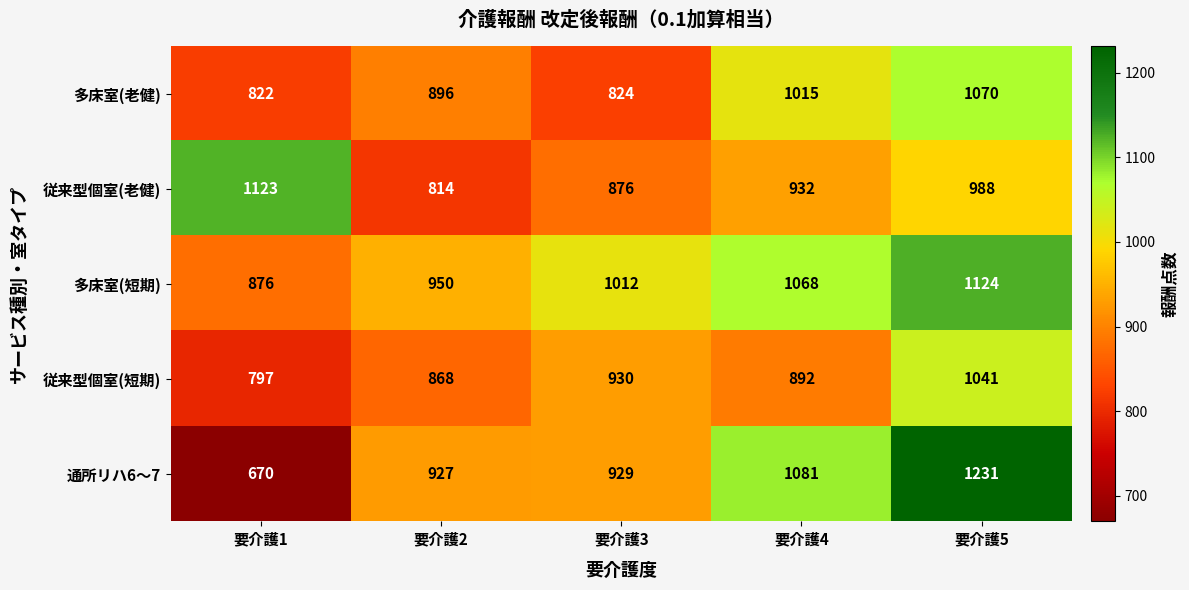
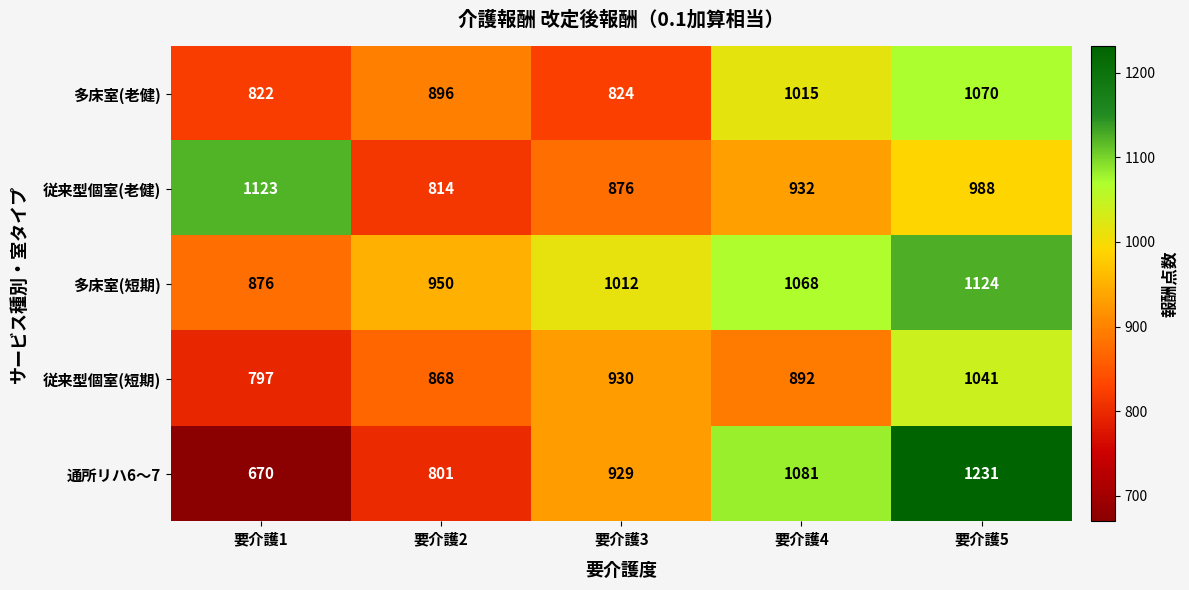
  {
    "多床室(老健)": {
      "要介護1": 822,
      "要介護2": 896,
      "要介護3": 824,
      "要介護4": 1015,
      "要介護5": 1070
    },
    "従来型個室(老健)": {
      "要介護1": 1123,
      "要介護2": 814,
      "要介護3": 876,
      "要介護4": 932,
      "要介護5": 988
    },
    "多床室(短期)": {
      "要介護1": 876,
      "要介護2": 950,
      "要介護3": 1012,
      "要介護4": 1068,
      "要介護5": 1124
    },
    "従来型個室(短期)": {
      "要介護1": 797,
      "要介護2": 868,
      "要介護3": 930,
      "要介護4": 892,
      "要介護5": 1041
    },
    "通所リハ6～7": {
      "要介護1": 670,
-     "要介護2": 927,
+     "要介護2": 801,
      "要介護3": 929,
      "要介護4": 1081,
      "要介護5": 1231
    }
  }
